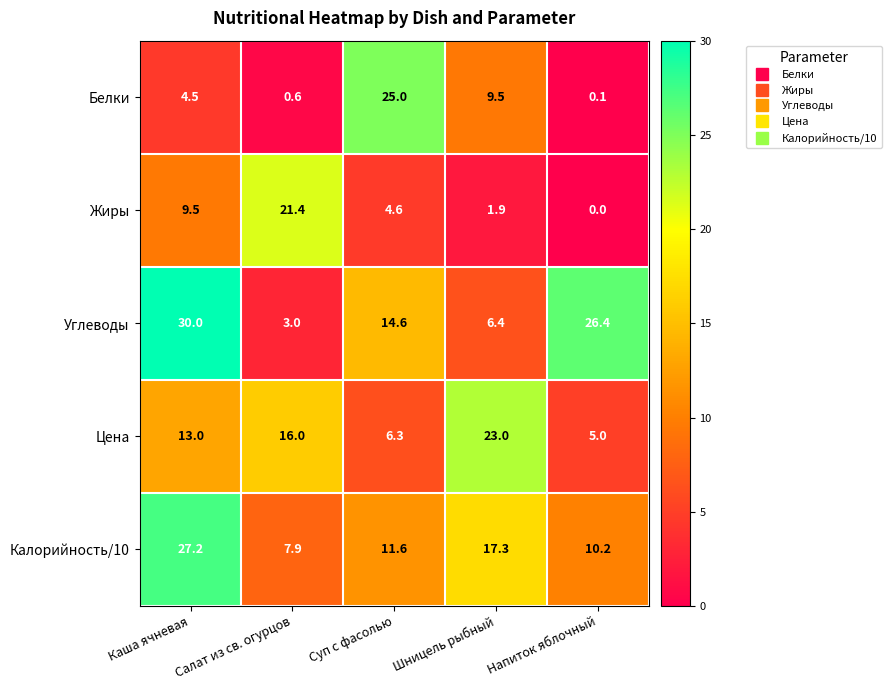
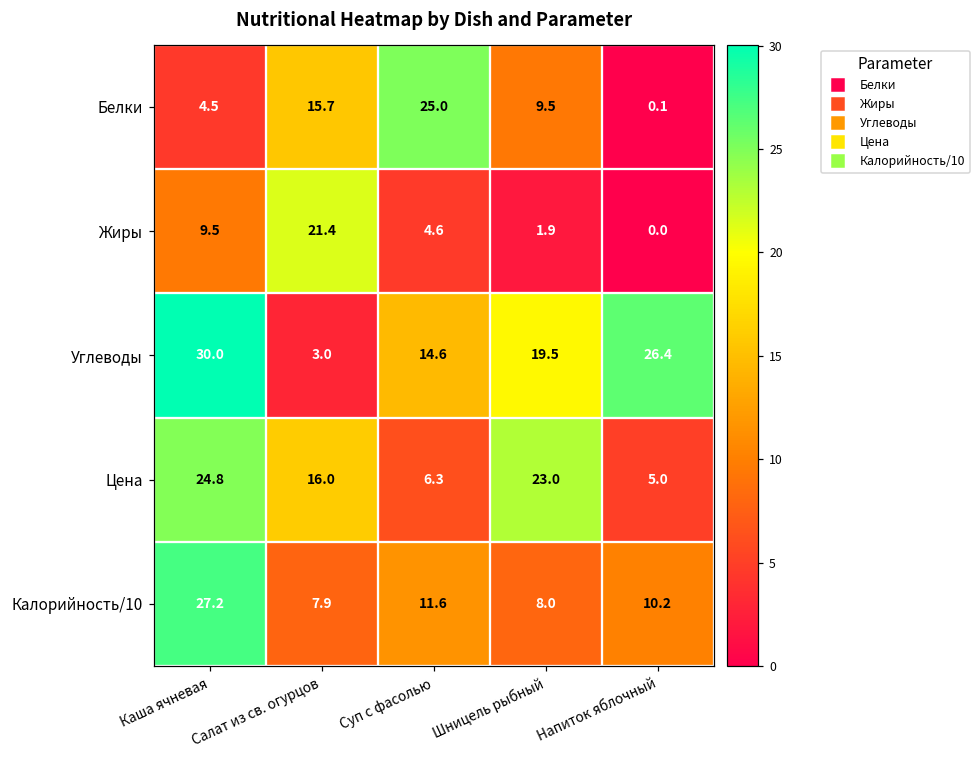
  {
    "Белки": {
      "Каша ячневая": 4.5,
-     "Салат из св. огурцов": 0.6,
+     "Салат из св. огурцов": 15.7,
      "Суп с фасолью": 25.0,
      "Шницель рыбный": 9.5,
      "Напиток яблочный": 0.1
    },
    "Жиры": {
      "Каша ячневая": 9.5,
      "Салат из св. огурцов": 21.4,
      "Суп с фасолью": 4.6,
      "Шницель рыбный": 1.9,
      "Напиток яблочный": 0.0
    },
    "Углеводы": {
      "Каша ячневая": 30.0,
      "Салат из св. огурцов": 3.0,
      "Суп с фасолью": 14.6,
-     "Шницель рыбный": 6.4,
+     "Шницель рыбный": 19.5,
      "Напиток яблочный": 26.4
    },
    "Цена": {
-     "Каша ячневая": 13.0,
+     "Каша ячневая": 24.8,
      "Салат из св. огурцов": 16.0,
      "Суп с фасолью": 6.3,
      "Шницель рыбный": 23.0,
      "Напиток яблочный": 5.0
    },
    "Калорийность/10": {
      "Каша ячневая": 27.2,
      "Салат из св. огурцов": 7.9,
      "Суп с фасолью": 11.6,
-     "Шницель рыбный": 17.3,
+     "Шницель рыбный": 8.0,
      "Напиток яблочный": 10.2
    }
  }
